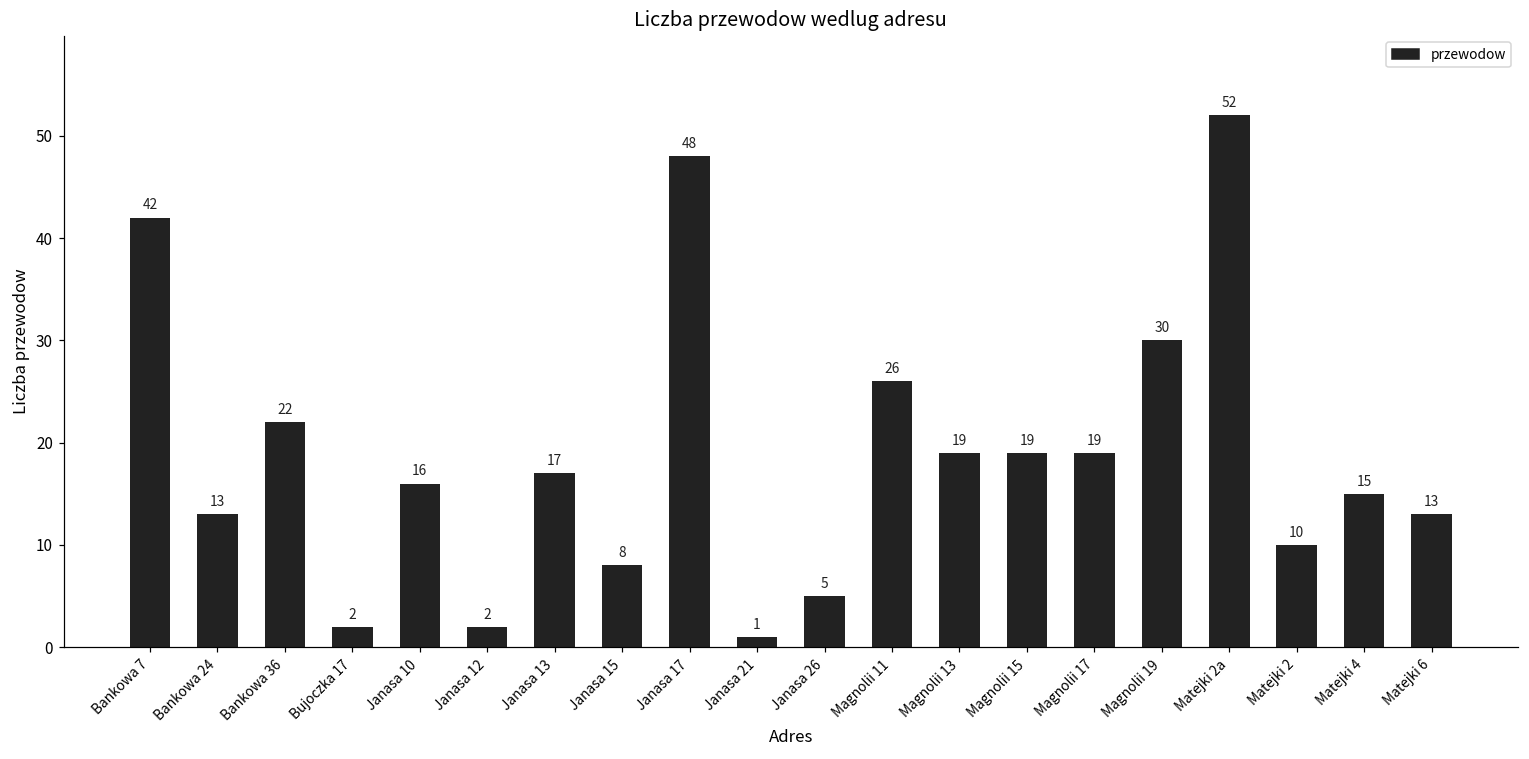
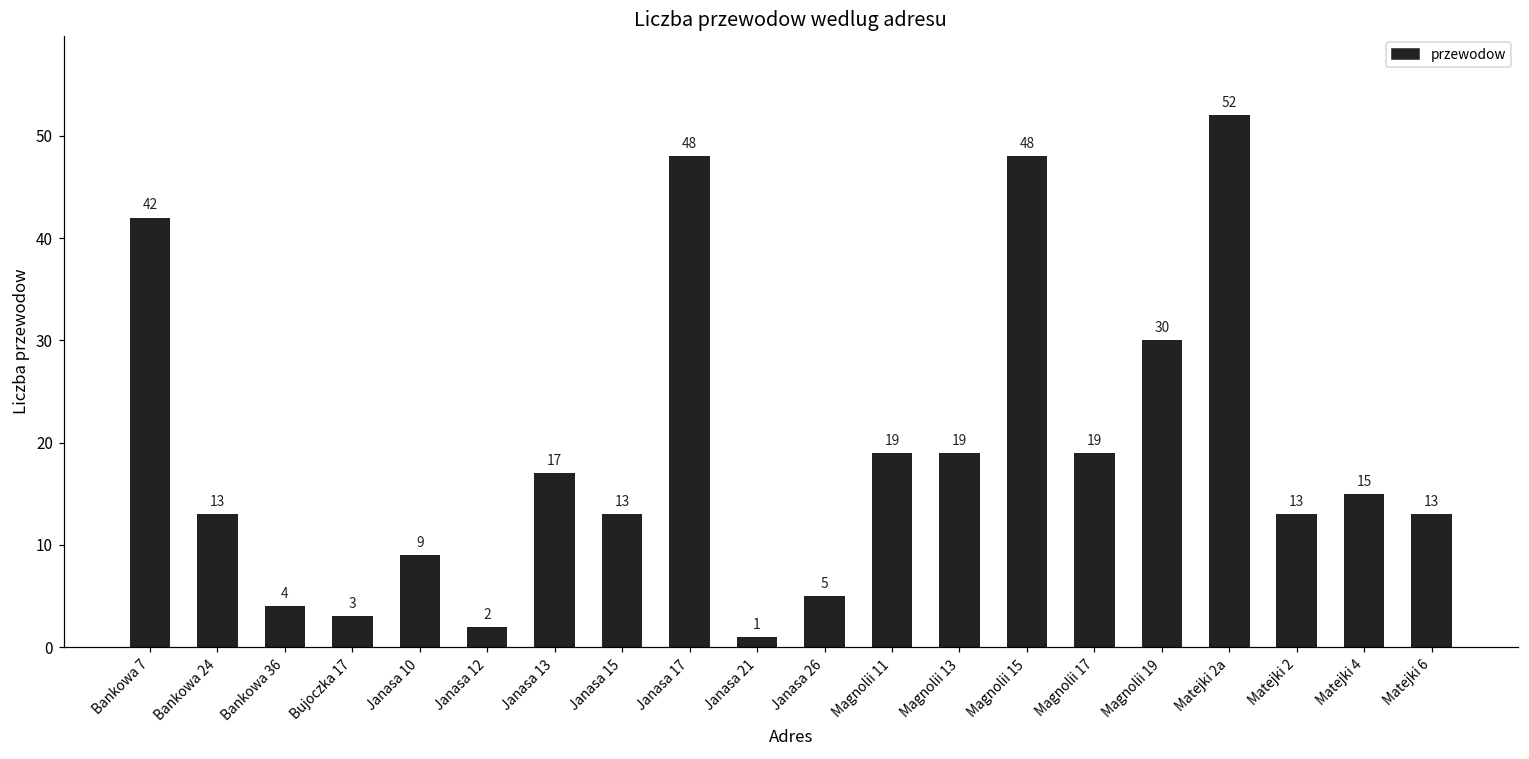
  {
    "Bankowa 7": 42,
    "Bankowa 24": 13,
-   "Bankowa 36": 22,
-   "Bujoczka 17": 2,
-   "Janasa 10": 16,
+   "Bankowa 36": 4,
+   "Bujoczka 17": 3,
+   "Janasa 10": 9,
    "Janasa 12": 2,
    "Janasa 13": 17,
-   "Janasa 15": 8,
+   "Janasa 15": 13,
    "Janasa 17": 48,
    "Janasa 21": 1,
    "Janasa 26": 5,
-   "Magnolii 11": 26,
+   "Magnolii 11": 19,
    "Magnolii 13": 19,
-   "Magnolii 15": 19,
+   "Magnolii 15": 48,
    "Magnolii 17": 19,
    "Magnolii 19": 30,
    "Matejki 2a": 52,
-   "Matejki 2": 10,
+   "Matejki 2": 13,
    "Matejki 4": 15,
    "Matejki 6": 13
  }
